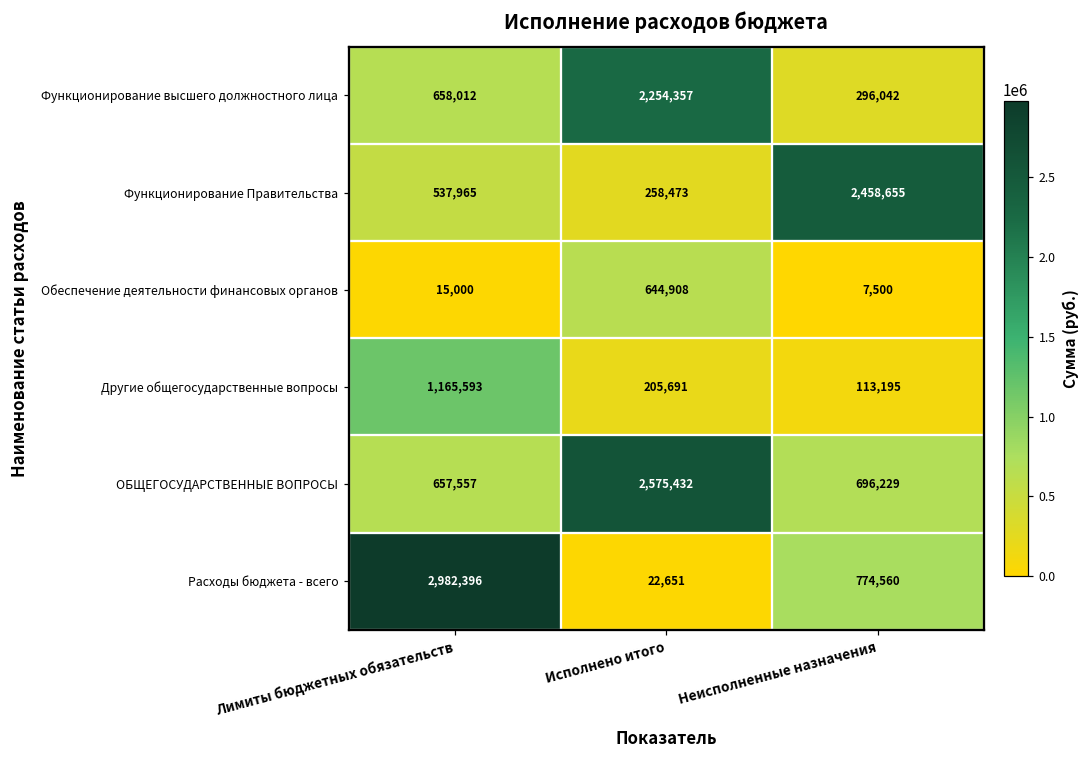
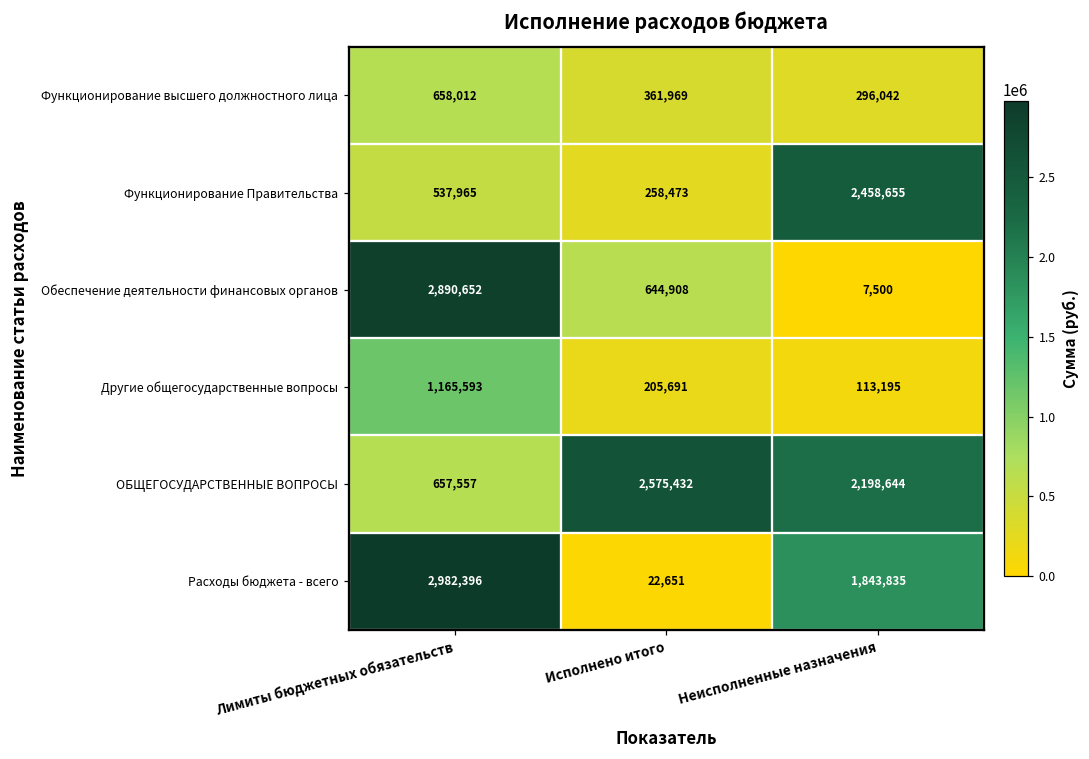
  {
    "Функционирование высшего должностного лица": {
      "Лимиты бюджетных обязательств": "658,012",
-     "Исполнено итого": "2,254,357",
+     "Исполнено итого": "361,969",
      "Неисполненные назначения": "296,042"
    },
    "Функционирование Правительства": {
      "Лимиты бюджетных обязательств": "537,965",
      "Исполнено итого": "258,473",
      "Неисполненные назначения": "2,458,655"
    },
    "Обеспечение деятельности финансовых органов": {
-     "Лимиты бюджетных обязательств": "15,000",
+     "Лимиты бюджетных обязательств": "2,890,652",
      "Исполнено итого": "644,908",
      "Неисполненные назначения": "7,500"
    },
    "Другие общегосударственные вопросы": {
      "Лимиты бюджетных обязательств": "1,165,593",
      "Исполнено итого": "205,691",
      "Неисполненные назначения": "113,195"
    },
    "ОБЩЕГОСУДАРСТВЕННЫЕ ВОПРОСЫ": {
      "Лимиты бюджетных обязательств": "657,557",
      "Исполнено итого": "2,575,432",
-     "Неисполненные назначения": "696,229"
+     "Неисполненные назначения": "2,198,644"
    },
    "Расходы бюджета - всего": {
      "Лимиты бюджетных обязательств": "2,982,396",
      "Исполнено итого": "22,651",
-     "Неисполненные назначения": "774,560"
+     "Неисполненные назначения": "1,843,835"
    }
  }
